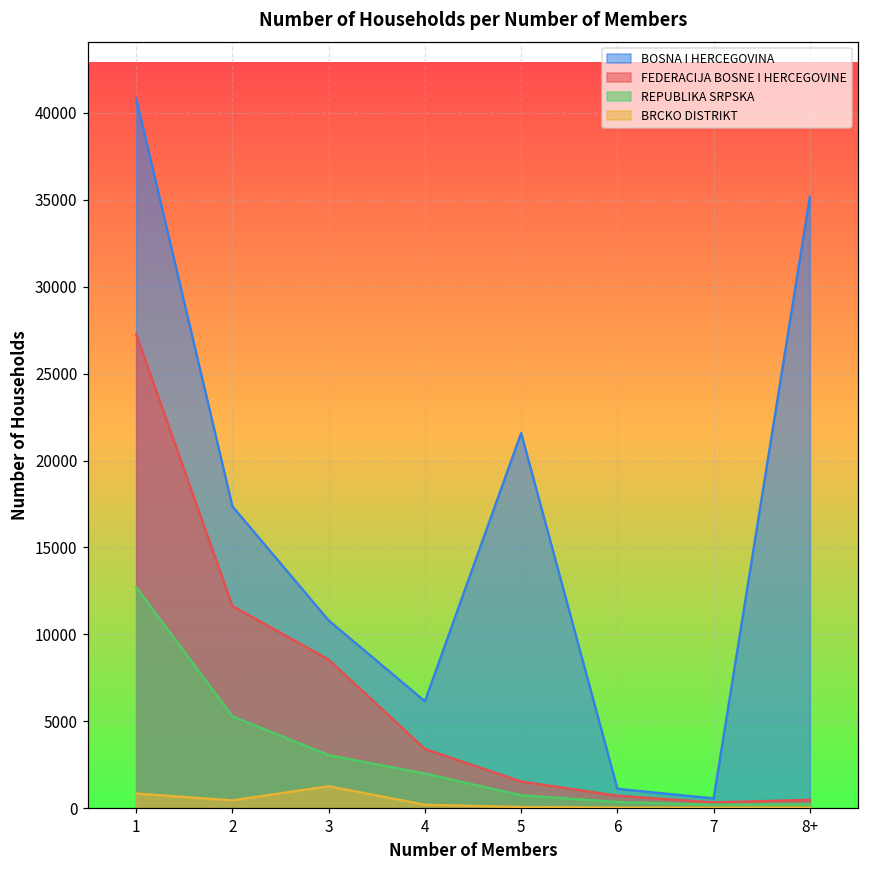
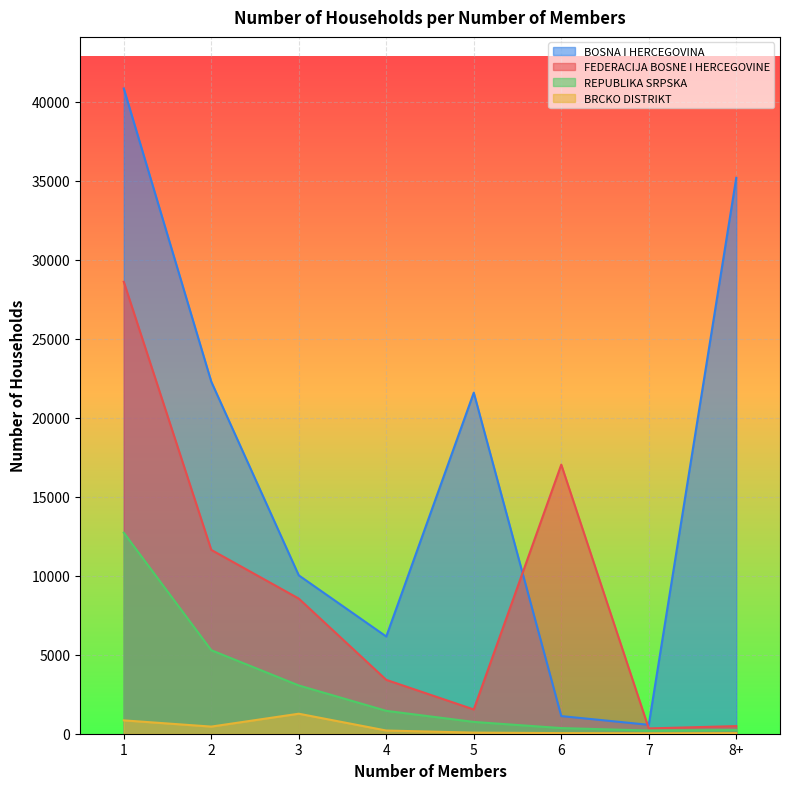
  {
    "BOSNA I HERCEGOVINA": {
      "1": 40800,
-     "2": 17400,
-     "3": 10800,
+     "2": 22300,
+     "3": 10000,
      "4": 6200,
      "5": 21600,
      "6": 1100,
      "7": 600,
      "8+": 35200
    },
    "FEDERACIJA BOSNE I HERCEGOVINE": {
-     "1": 27300,
+     "1": 28600,
      "2": 11600,
      "3": 8600,
      "4": 3400,
      "5": 1500,
-     "6": 700,
+     "6": 17000,
      "8+": 500
    },
    "REPUBLIKA SRPSKA": {
      "1": 12700,
      "2": 5300,
      "3": 3100,
-     "4": 2000,
+     "4": 1400,
      "5": 700,
      "6": 400,
      "8+": 200
    },
    "BRCKO DISTRIKT": {
      "1": 800,
      "2": 500,
      "3": 1300,
      "4": 200,
      "5": 100,
      "6": 0,
      "7": 0,
      "8+": 0
    }
  }
